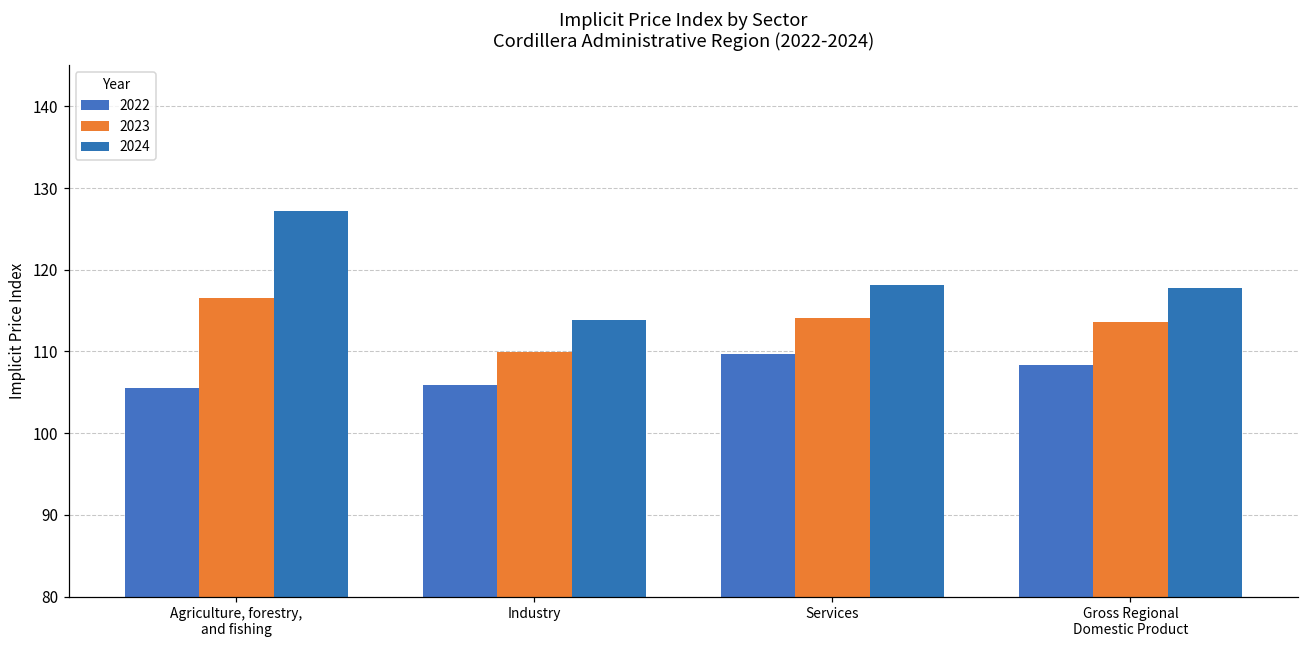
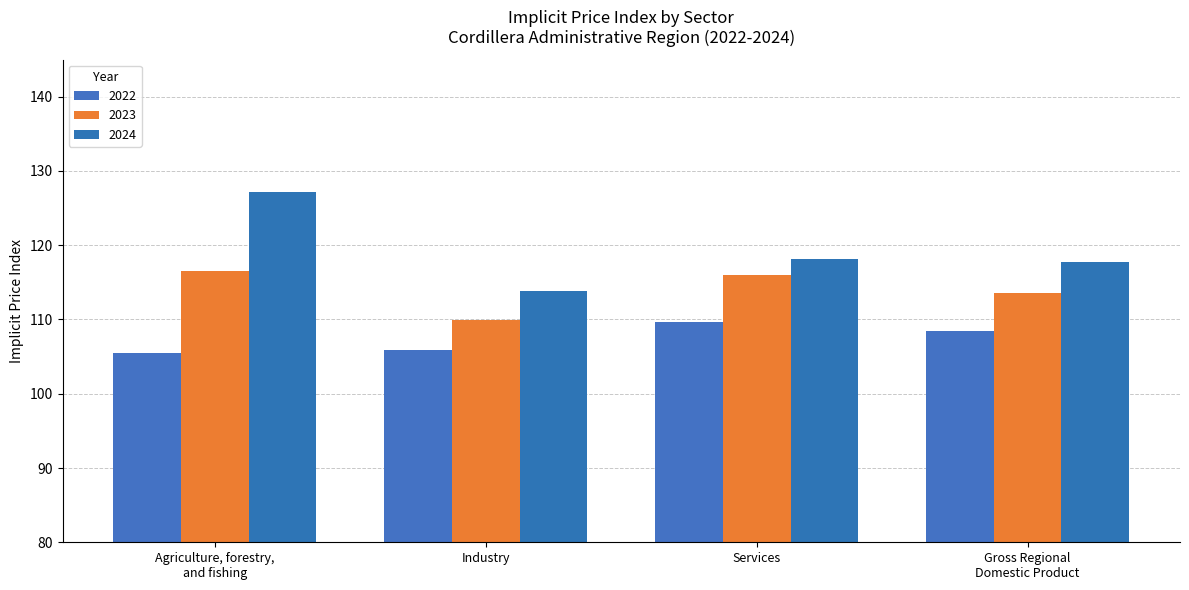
  {
    "2023": {
      "Agriculture, forestry, and fishing": 117,
      "Industry": 110,
-     "Services": 114,
+     "Services": 116,
      "Gross Regional Domestic Product": 114
    }
  }
